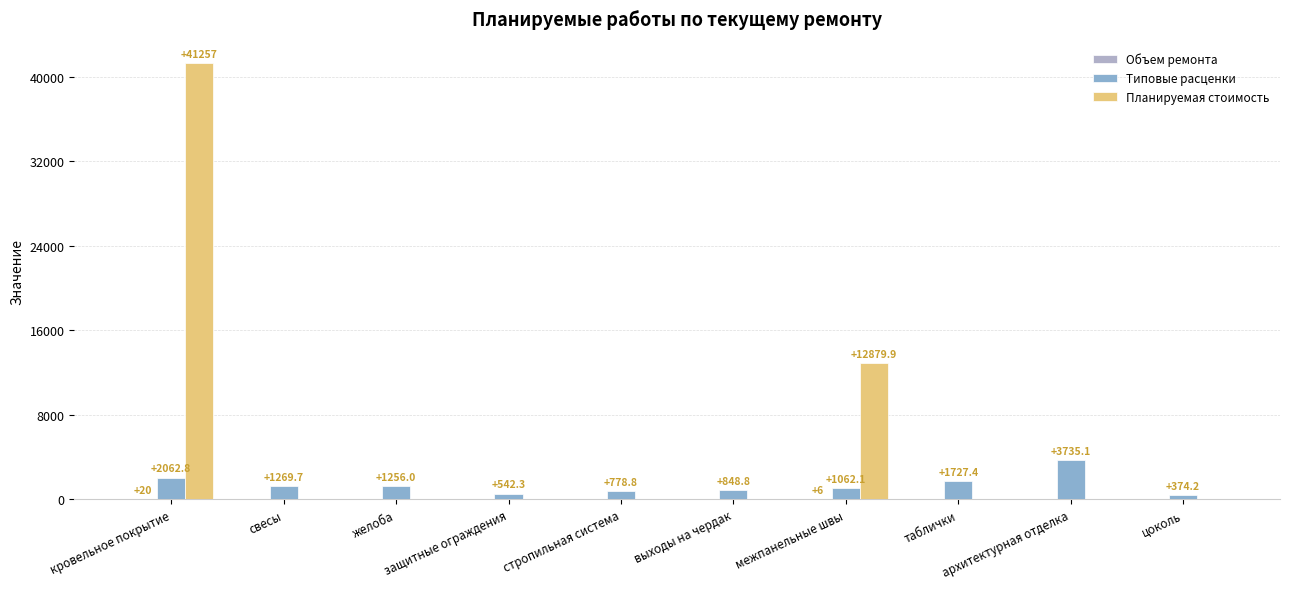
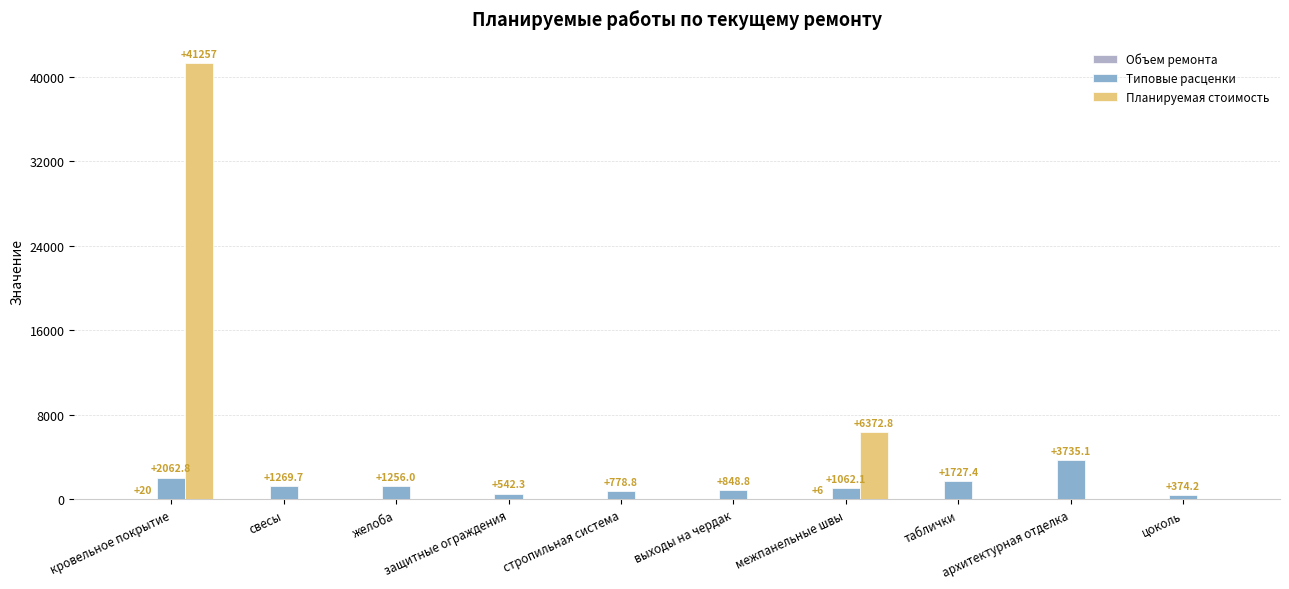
  {
    "Планируемая стоимость": {
      "кровельное покрытие": "+41257",
-     "межпанельные швы": "+12879.9"
+     "межпанельные швы": "+6372.8"
    }
  }
